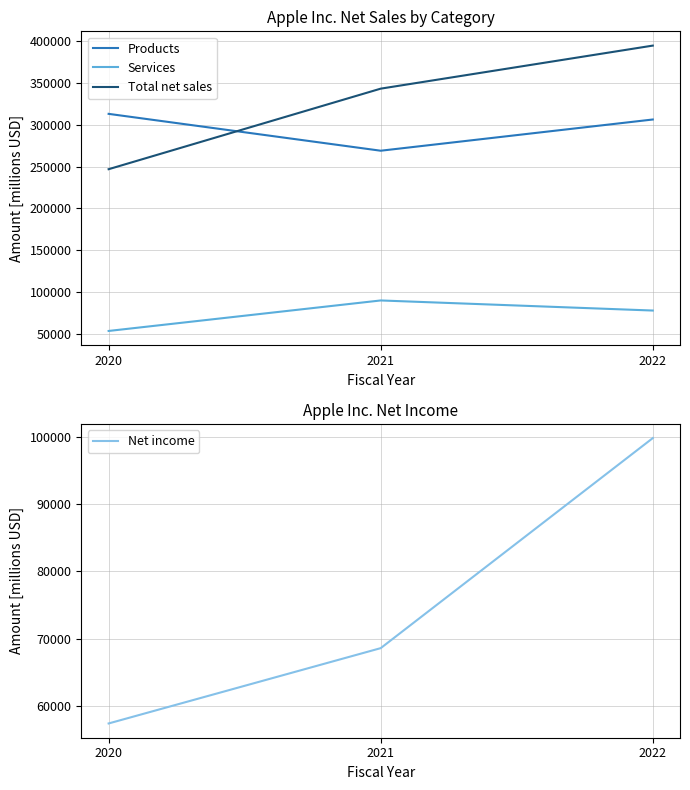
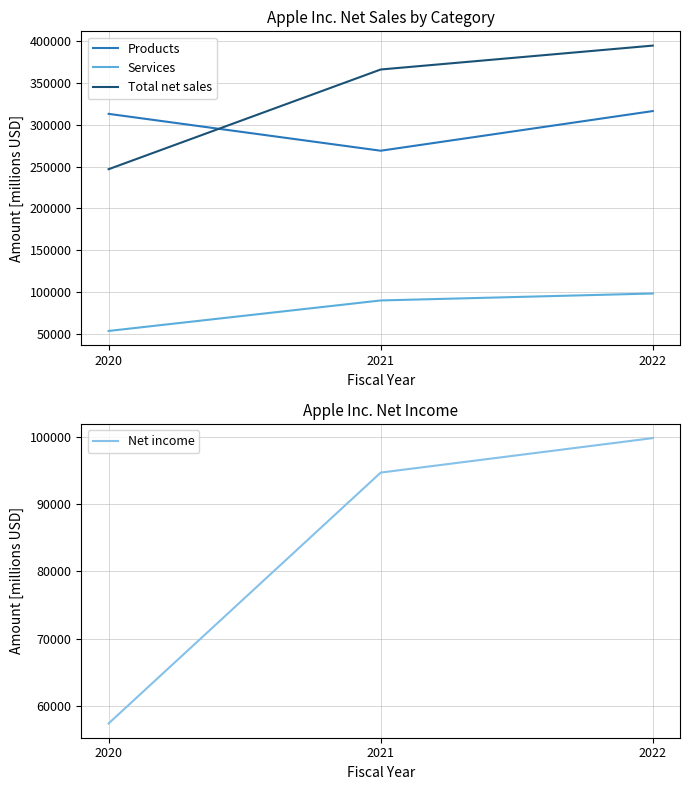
  {
    "Apple Inc. Net Sales by Category": {
      "Products": {
        "2020": 310000,
        "2021": 270000,
-       "2022": 310000
+       "2022": 320000
      },
      "Services": {
        "2020": 50000,
        "2021": 90000,
-       "2022": 80000
+       "2022": 100000
      },
      "Total net sales": {
        "2020": 250000,
-       "2021": 340000,
+       "2021": 370000,
        "2022": 390000
      }
    },
    "Apple Inc. Net Income": {
      "2020": 57000,
-     "2021": 69000,
+     "2021": 95000,
      "2022": 100000
    }
  }
